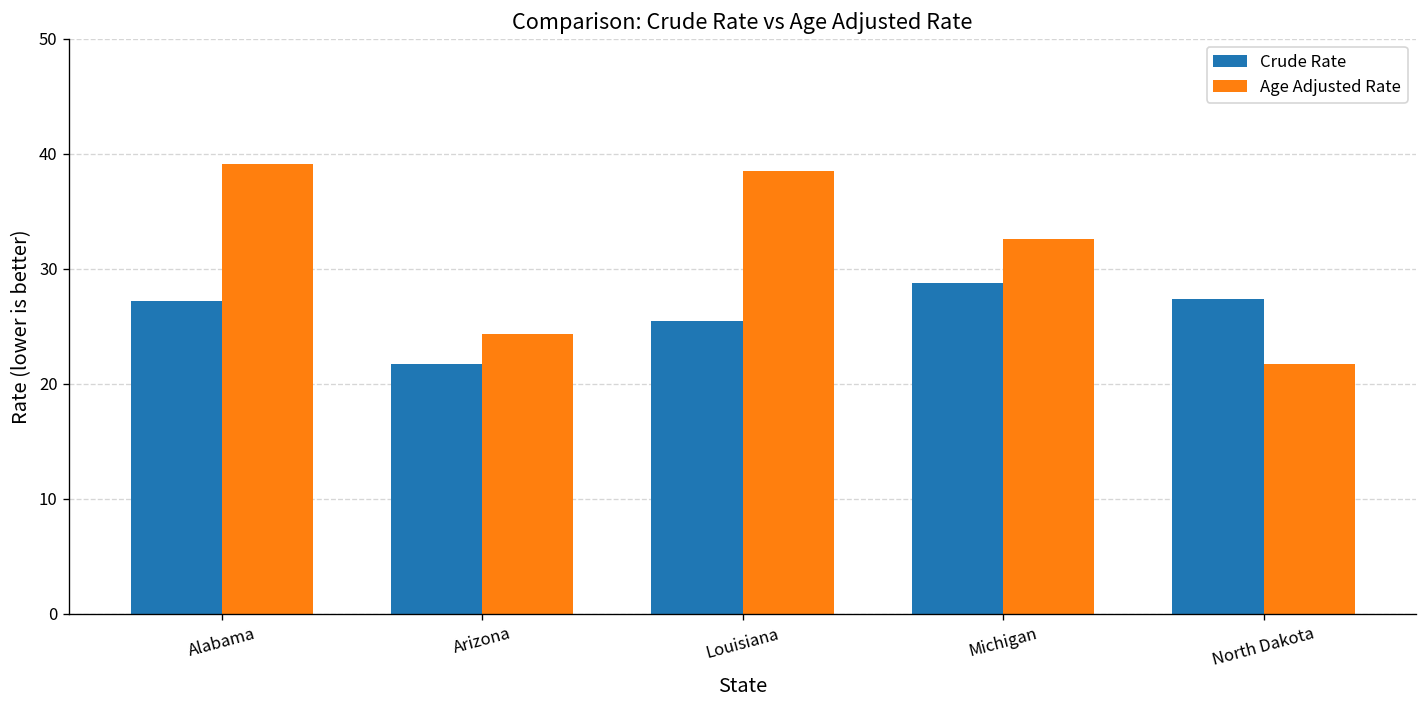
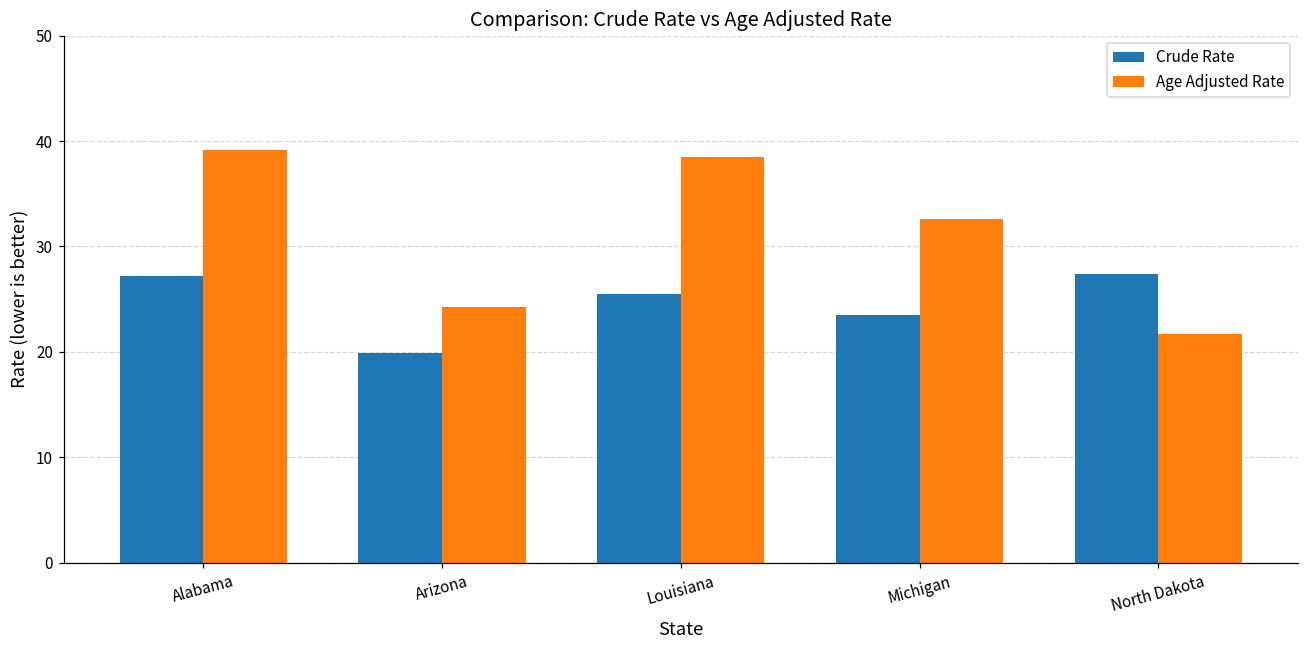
  {
    "Crude Rate": {
      "Alabama": 27,
-     "Arizona": 22,
+     "Arizona": 20,
      "Louisiana": 26,
-     "Michigan": 29,
+     "Michigan": 24,
      "North Dakota": 27
    },
    "Age Adjusted Rate": {
      "Alabama": 39,
      "Arizona": 24,
      "Louisiana": 39,
      "Michigan": 33,
      "North Dakota": 22
    }
  }
